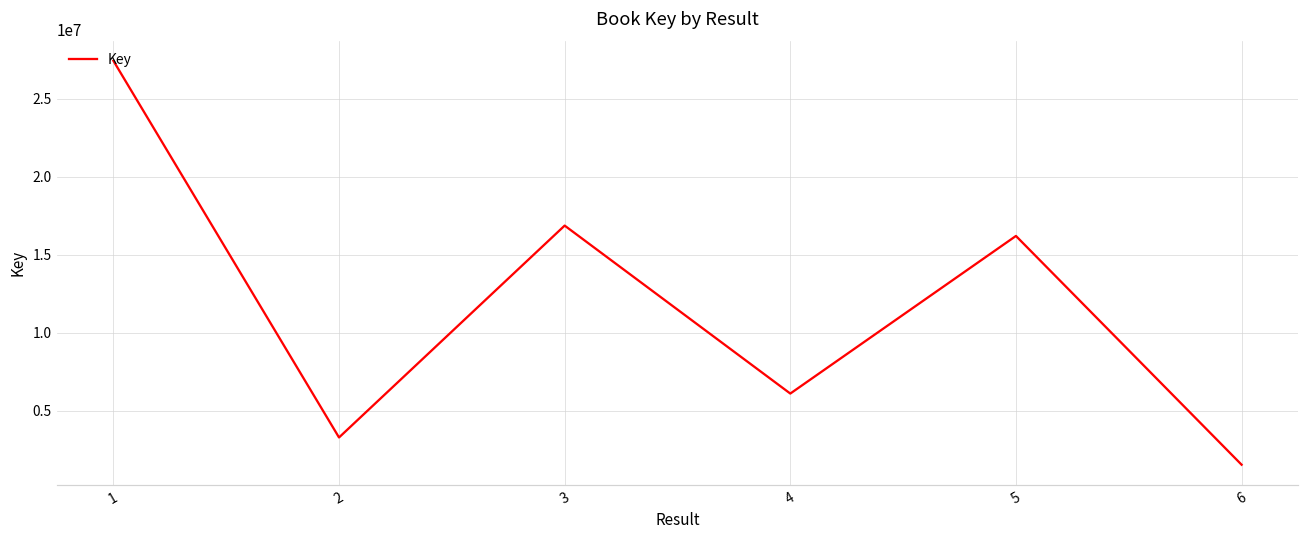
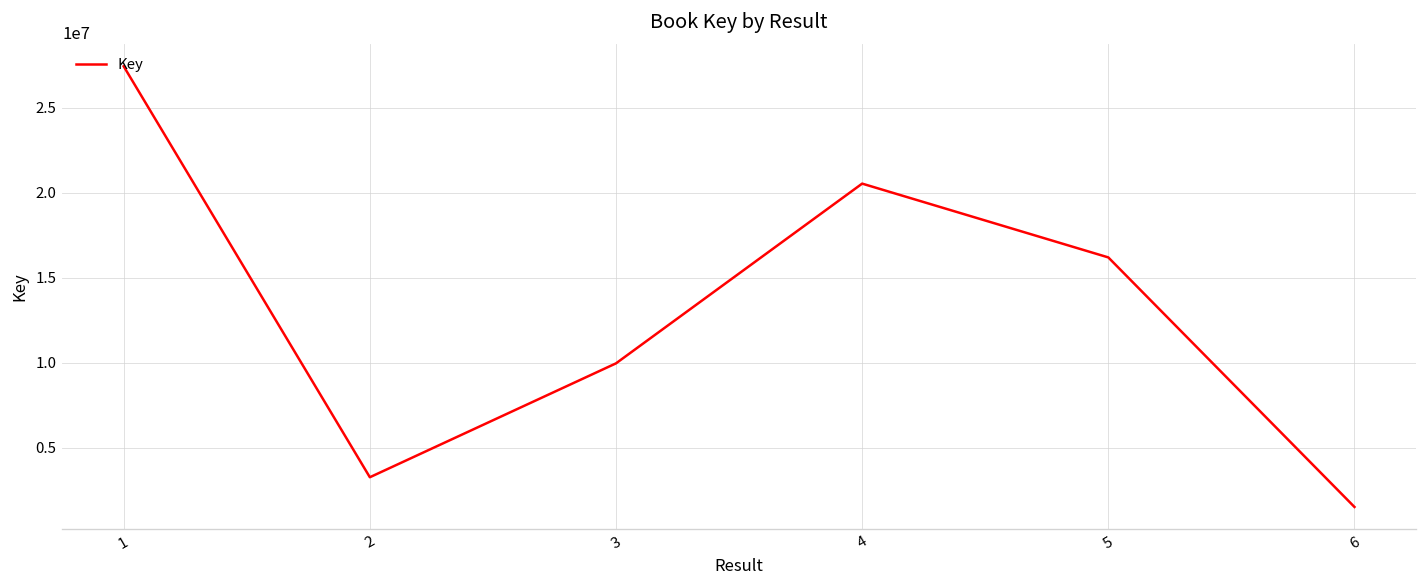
  {
    "1": 27400000,
    "2": 3300000,
-   "3": 16900000,
-   "4": 6100000,
+   "3": 10000000,
+   "4": 20500000,
    "5": 16200000,
    "6": 1500000
  }
